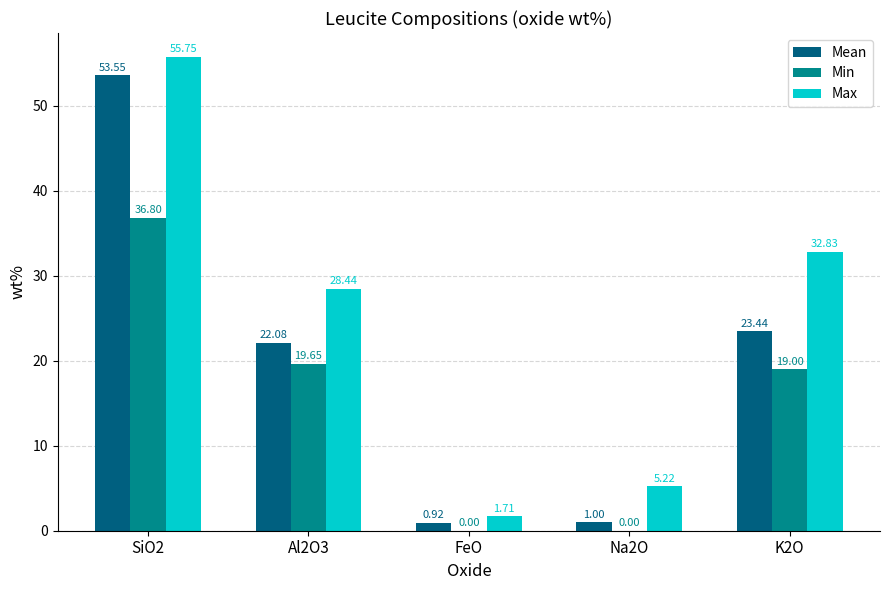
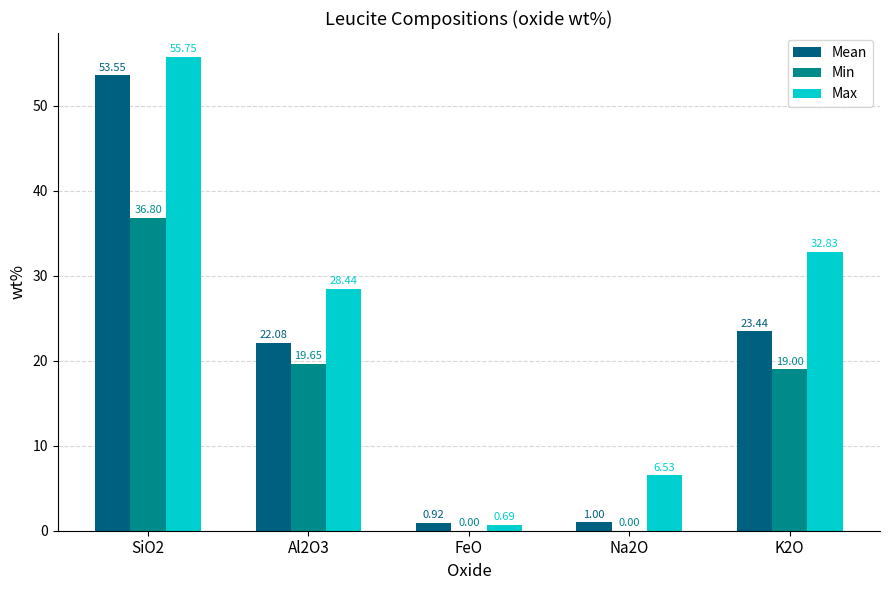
  {
    "Max": {
      "SiO2": 55.75,
      "Al2O3": 28.44,
-     "FeO": 1.71,
-     "Na2O": 5.22,
+     "FeO": 0.69,
+     "Na2O": 6.53,
      "K2O": 32.83
    }
  }
